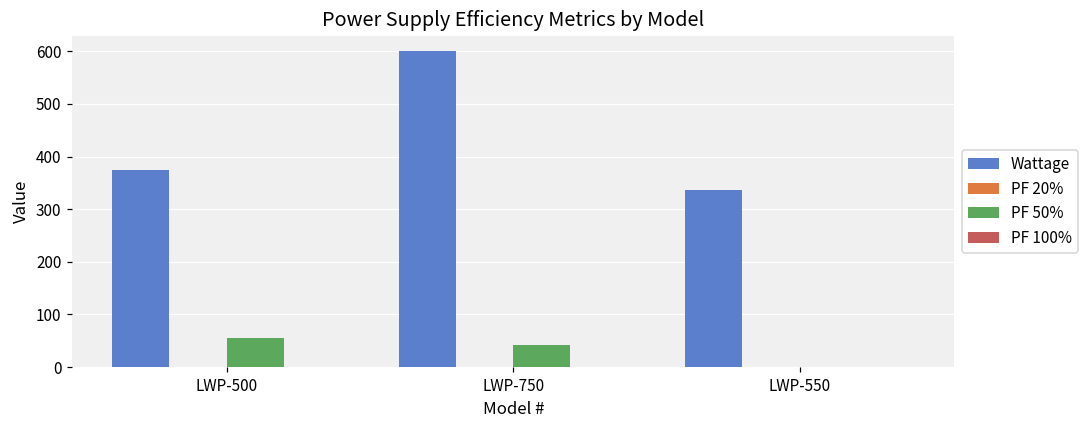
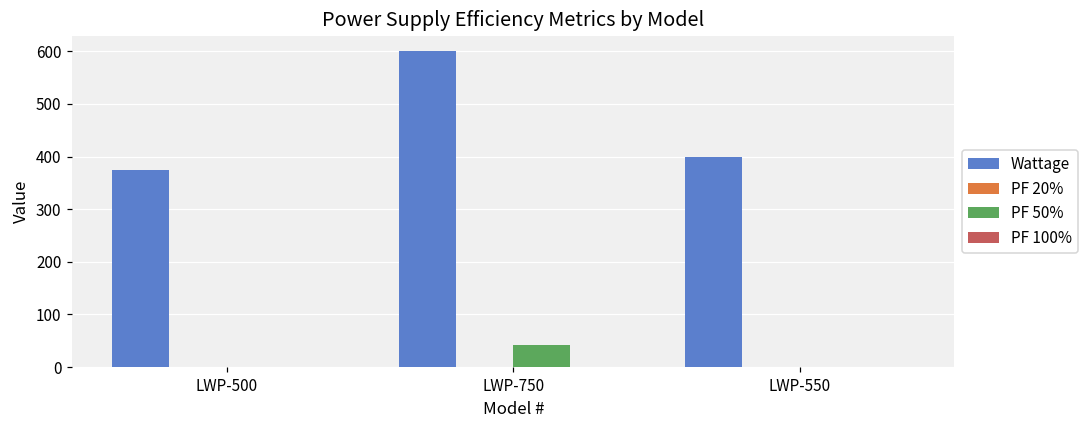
  {
    "Wattage": {
      "LWP-500": 370,
      "LWP-750": 600,
-     "LWP-550": 340
+     "LWP-550": 400
    },
    "PF 50%": {
-     "LWP-500": 50,
+     "LWP-500": 0,
      "LWP-750": 40
    }
  }
